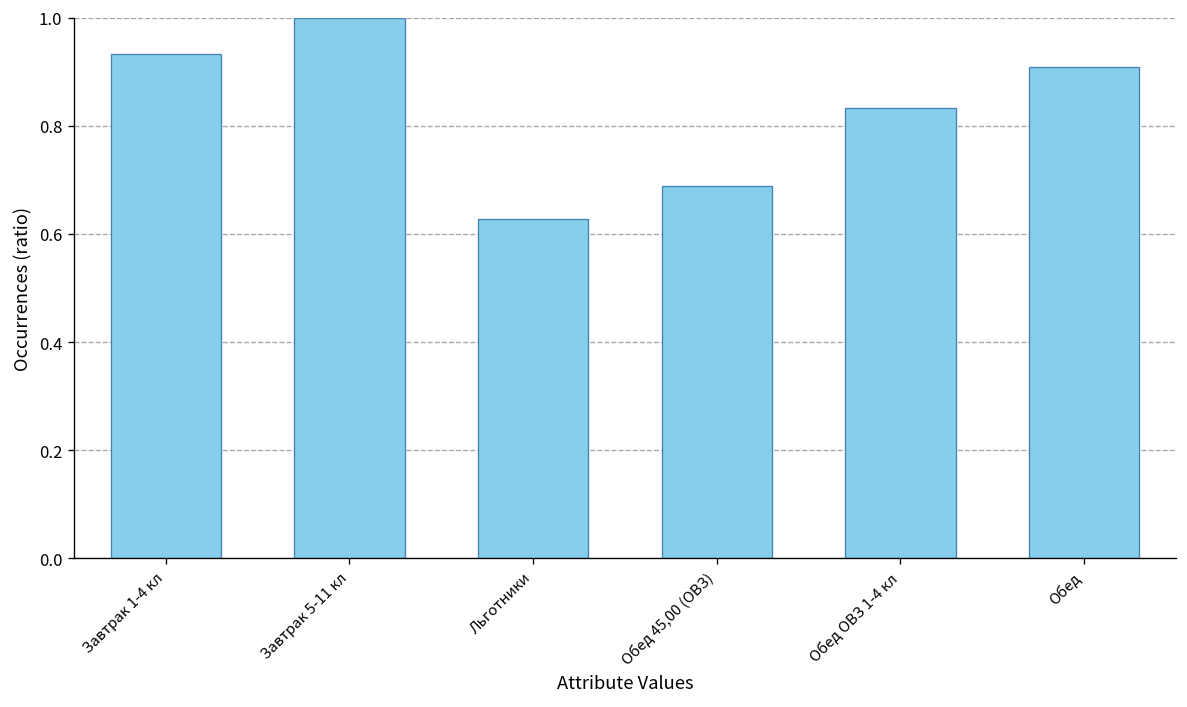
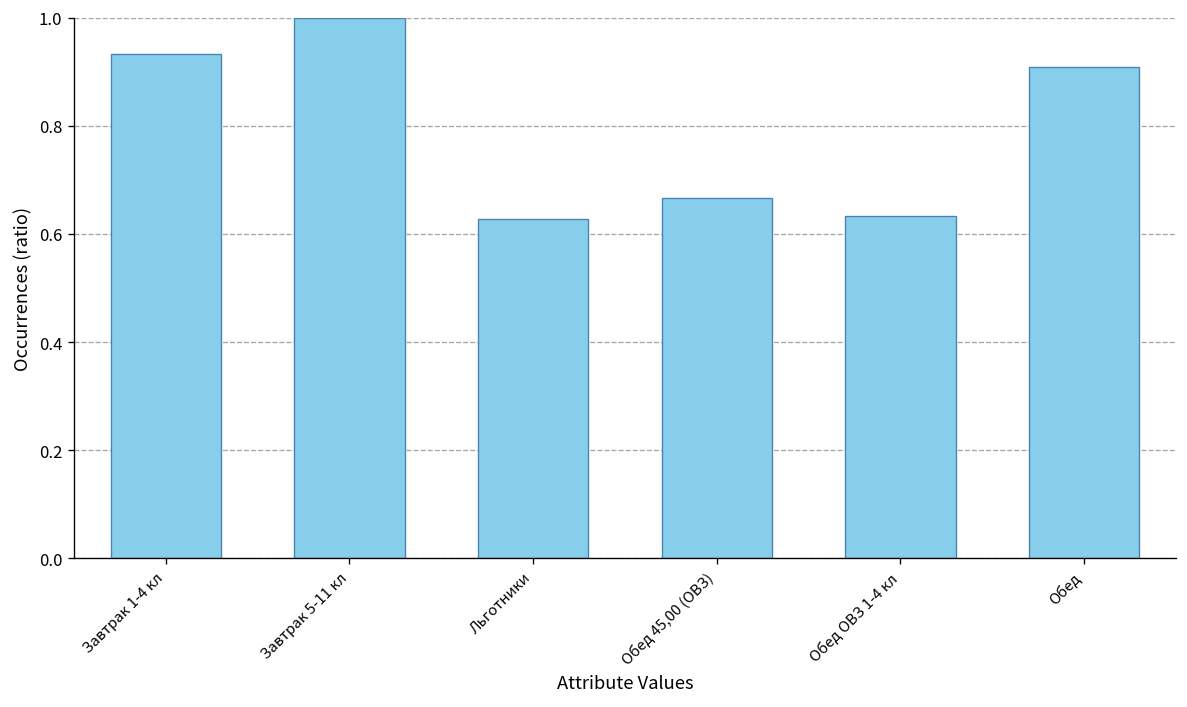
  {
    "Завтрак 1-4 кл": 0.93,
    "Завтрак 5-11 кл": 1.00,
    "Льготники": 0.63,
-   "Обед 45,00 (ОВЗ)": 0.69,
-   "Обед ОВЗ 1-4 кл": 0.83,
+   "Обед 45,00 (ОВЗ)": 0.67,
+   "Обед ОВЗ 1-4 кл": 0.63,
    "Обед": 0.91
  }
